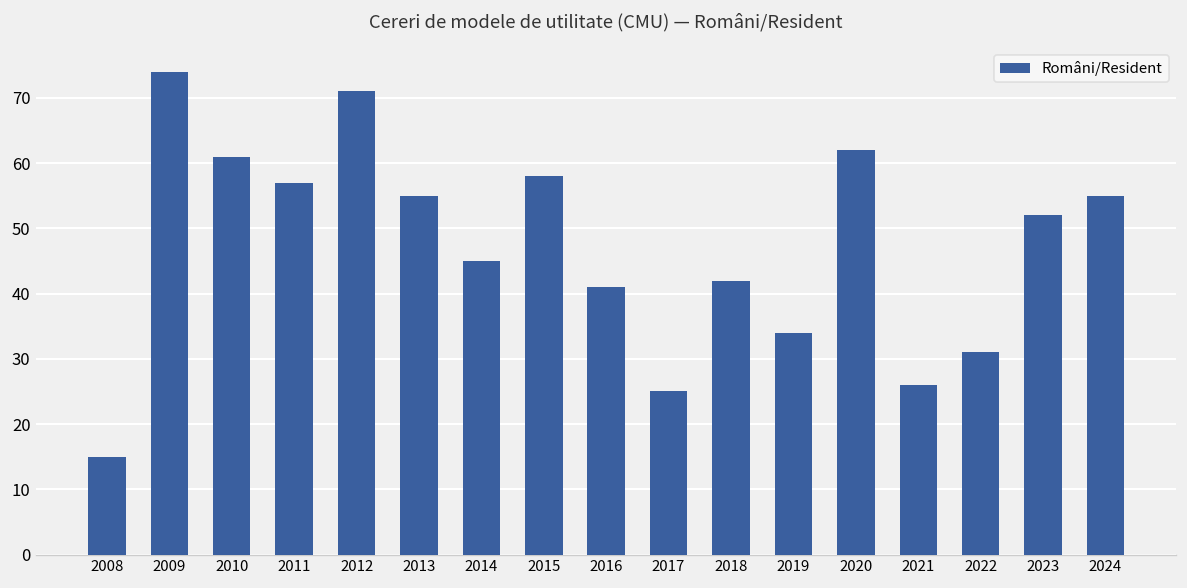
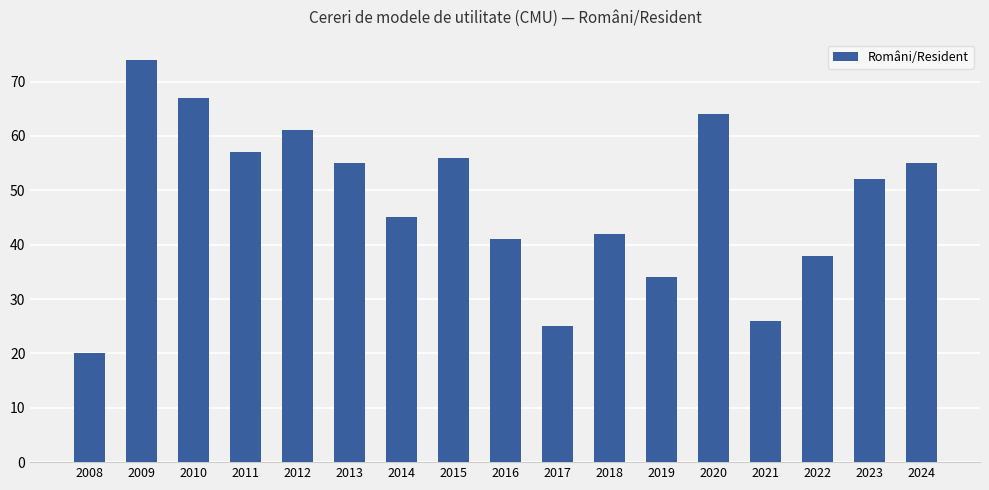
  {
-   "2008": 15,
+   "2008": 20,
    "2009": 74,
-   "2010": 61,
+   "2010": 67,
    "2011": 57,
-   "2012": 71,
+   "2012": 61,
    "2013": 55,
    "2014": 45,
-   "2015": 58,
+   "2015": 56,
    "2016": 41,
    "2017": 25,
    "2018": 42,
    "2019": 34,
-   "2020": 62,
+   "2020": 64,
    "2021": 26,
-   "2022": 31,
+   "2022": 38,
    "2023": 52,
    "2024": 55
  }
